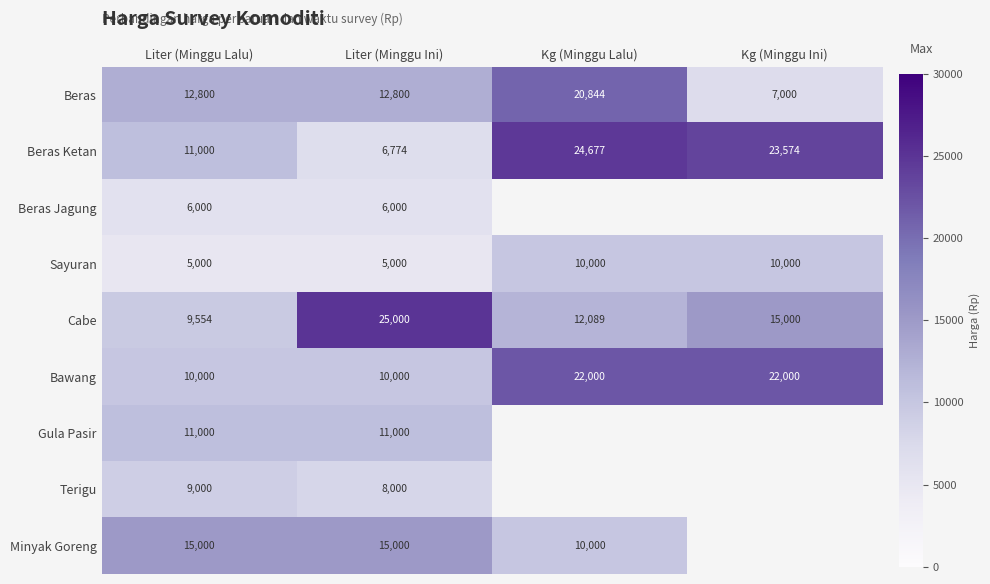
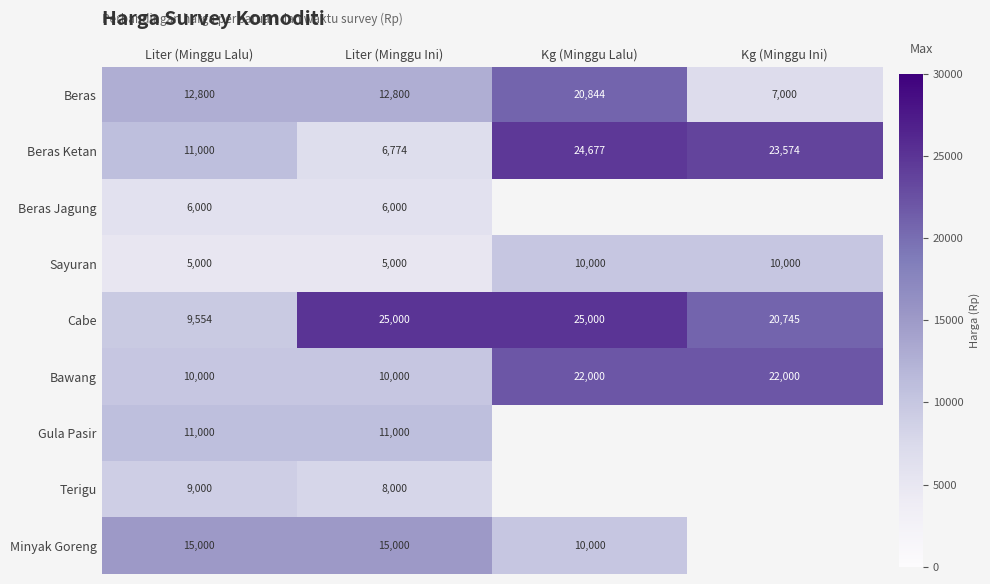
  {
    "Beras": {
      "Liter (Minggu Lalu)": "12,800",
      "Liter (Minggu Ini)": "12,800",
      "Kg (Minggu Lalu)": "20,844",
      "Kg (Minggu Ini)": "7,000"
    },
    "Beras Ketan": {
      "Liter (Minggu Lalu)": "11,000",
      "Liter (Minggu Ini)": "6,774",
      "Kg (Minggu Lalu)": "24,677",
      "Kg (Minggu Ini)": "23,574"
    },
    "Beras Jagung": {
      "Liter (Minggu Lalu)": "6,000",
      "Liter (Minggu Ini)": "6,000"
    },
    "Sayuran": {
      "Liter (Minggu Lalu)": "5,000",
      "Liter (Minggu Ini)": "5,000",
      "Kg (Minggu Lalu)": "10,000",
      "Kg (Minggu Ini)": "10,000"
    },
    "Cabe": {
      "Liter (Minggu Lalu)": "9,554",
      "Liter (Minggu Ini)": "25,000",
-     "Kg (Minggu Lalu)": "12,089",
-     "Kg (Minggu Ini)": "15,000"
+     "Kg (Minggu Lalu)": "25,000",
+     "Kg (Minggu Ini)": "20,745"
    },
    "Bawang": {
      "Liter (Minggu Lalu)": "10,000",
      "Liter (Minggu Ini)": "10,000",
      "Kg (Minggu Lalu)": "22,000",
      "Kg (Minggu Ini)": "22,000"
    },
    "Gula Pasir": {
      "Liter (Minggu Lalu)": "11,000",
      "Liter (Minggu Ini)": "11,000"
    },
    "Terigu": {
      "Liter (Minggu Lalu)": "9,000",
      "Liter (Minggu Ini)": "8,000"
    },
    "Minyak Goreng": {
      "Liter (Minggu Lalu)": "15,000",
      "Liter (Minggu Ini)": "15,000",
      "Kg (Minggu Lalu)": "10,000"
    }
  }
